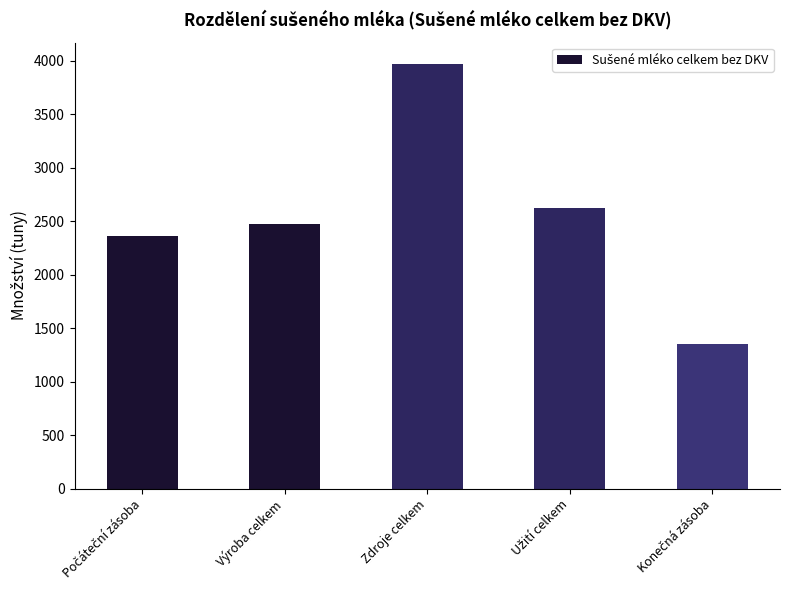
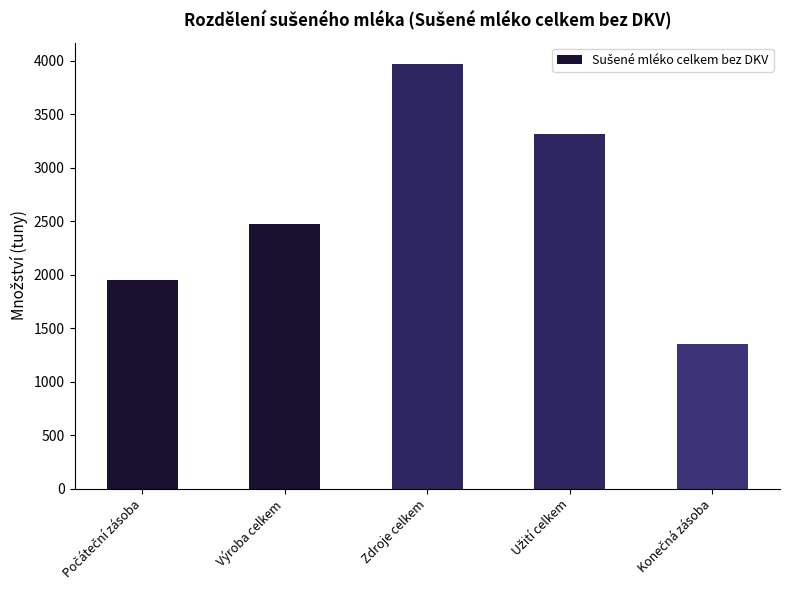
  {
-   "Počáteční zásoba": 2360,
+   "Počáteční zásoba": 1950,
    "Výroba celkem": 2480,
    "Zdroje celkem": 3970,
-   "Užití celkem": 2620,
+   "Užití celkem": 3310,
    "Konečná zásoba": 1350
  }
